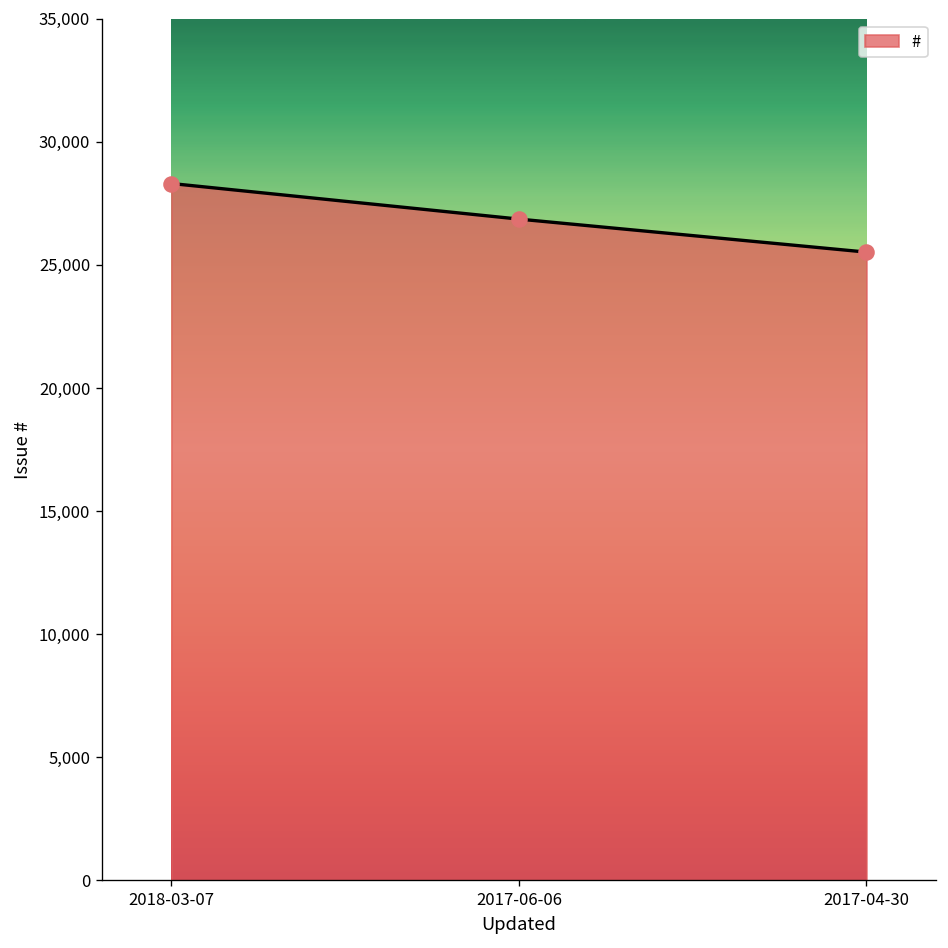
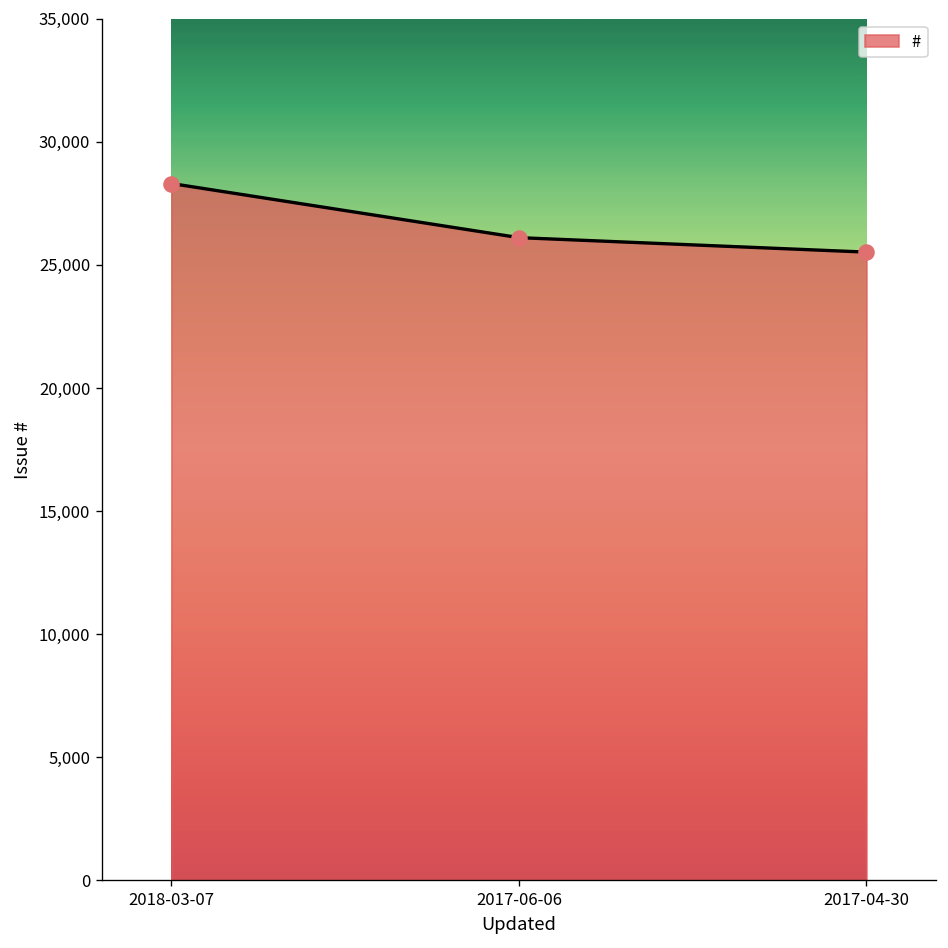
  {
    "2018-03-07": "28,300",
-   "2017-06-06": "26,900",
+   "2017-06-06": "26,100",
    "2017-04-30": "25,500"
  }
